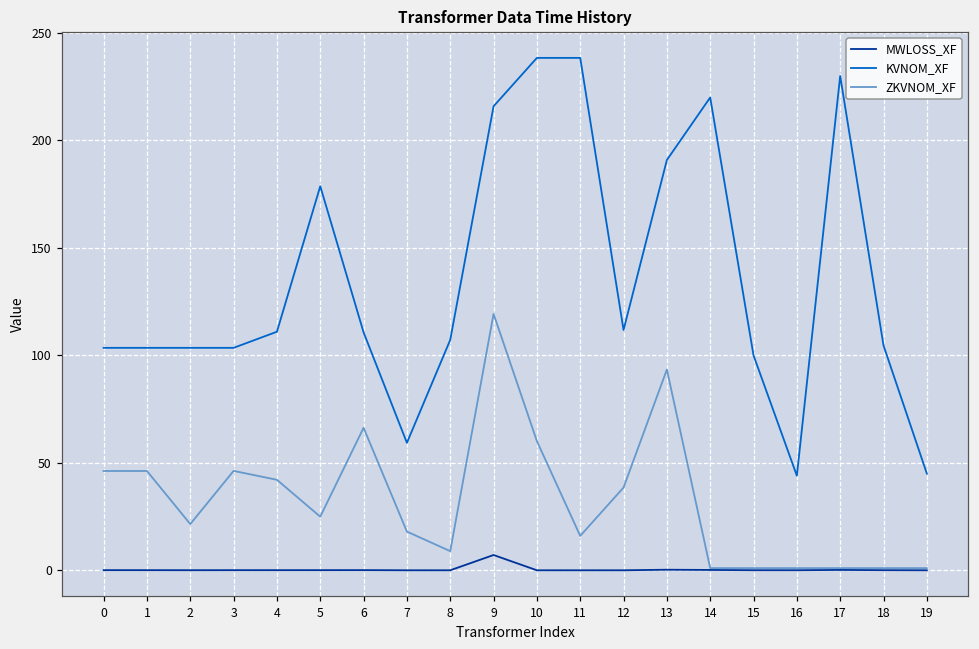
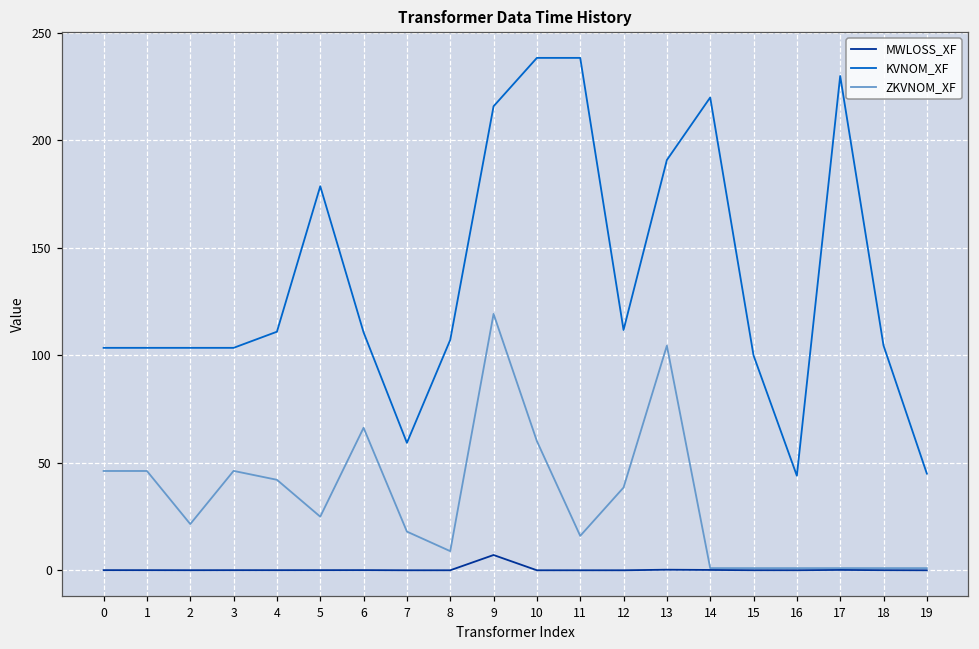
  {
    "MWLOSS_XF": {
      "0": 0,
      "1": 0,
      "2": 0,
      "3": 0,
      "4": 0,
      "5": 0,
      "6": 0,
      "7": 0,
      "8": 0,
      "9": 7,
      "10": 0,
      "11": 0,
      "12": 0,
      "13": 0
    },
    "KVNOM_XF": {
      "0": 104,
      "1": 104,
      "2": 104,
      "3": 104,
      "4": 111,
      "5": 179,
      "6": 111,
      "7": 59,
      "8": 107,
      "9": 216,
      "10": 238,
      "11": 238,
      "12": 112,
      "13": 191,
      "14": 220,
      "15": 100,
      "16": 44,
      "17": 230,
      "18": 105,
      "19": 45
    },
    "ZKVNOM_XF": {
      "0": 46,
      "1": 46,
      "2": 22,
      "3": 46,
      "4": 42,
      "5": 25,
      "6": 66,
      "7": 18,
      "8": 9,
      "9": 119,
      "10": 60,
      "11": 16,
      "12": 39,
-     "13": 93
+     "13": 105
    }
  }
